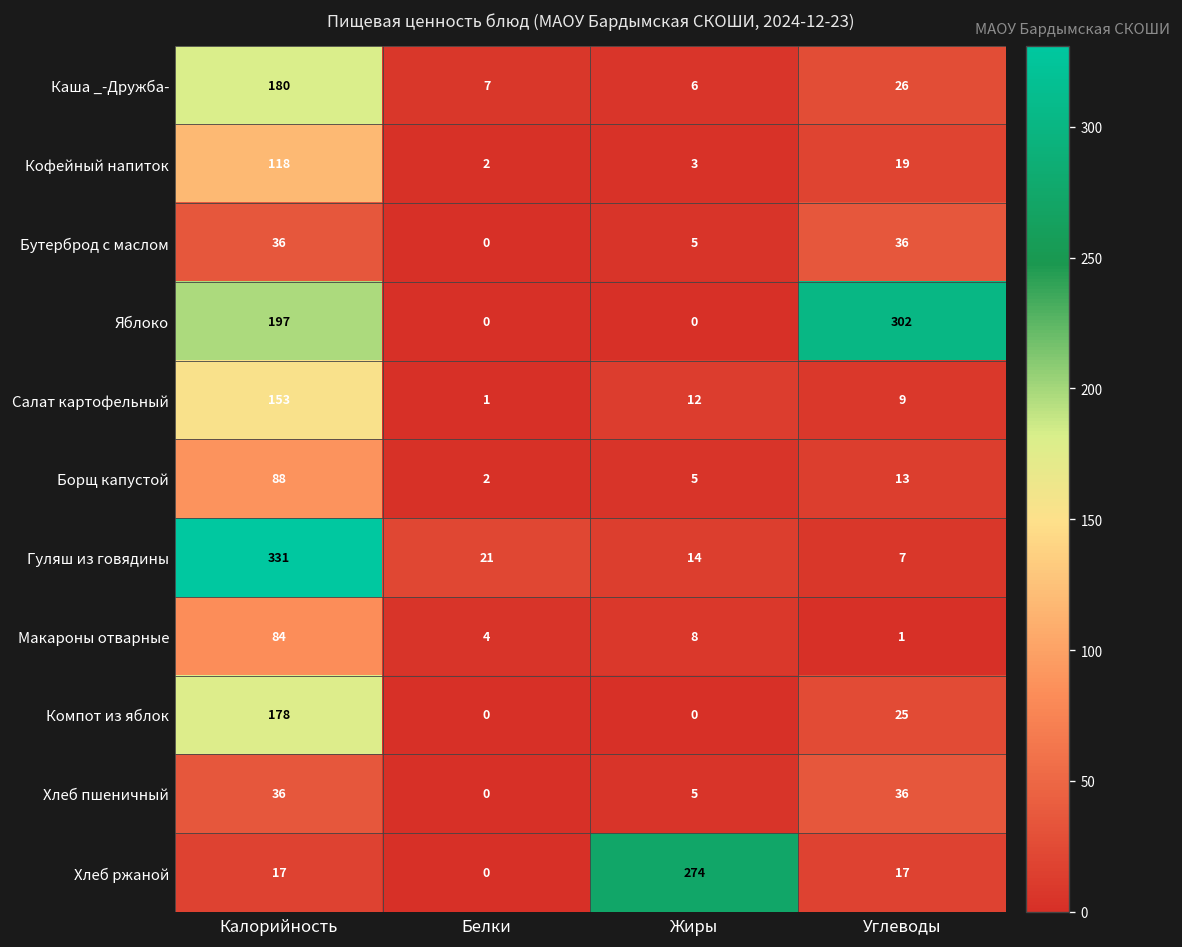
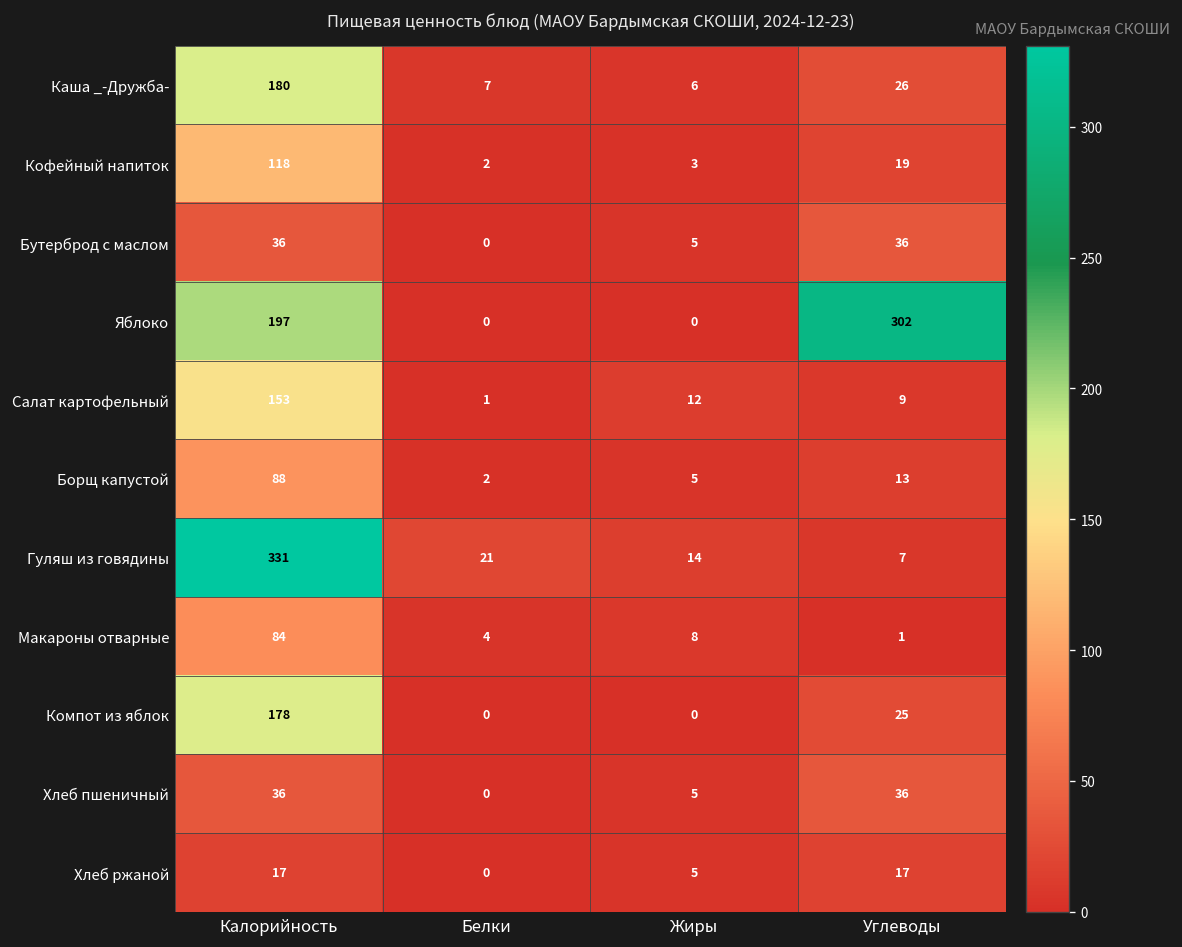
  {
    "Каша _-Дружба-": {
      "Калорийность": 180,
      "Белки": 7,
      "Жиры": 6,
      "Углеводы": 26
    },
    "Кофейный напиток": {
      "Калорийность": 118,
      "Белки": 2,
      "Жиры": 3,
      "Углеводы": 19
    },
    "Бутерброд с маслом": {
      "Калорийность": 36,
      "Белки": 0,
      "Жиры": 5,
      "Углеводы": 36
    },
    "Яблоко": {
      "Калорийность": 197,
      "Белки": 0,
      "Жиры": 0,
      "Углеводы": 302
    },
    "Салат картофельный": {
      "Калорийность": 153,
      "Белки": 1,
      "Жиры": 12,
      "Углеводы": 9
    },
    "Борщ капустой": {
      "Калорийность": 88,
      "Белки": 2,
      "Жиры": 5,
      "Углеводы": 13
    },
    "Гуляш из говядины": {
      "Калорийность": 331,
      "Белки": 21,
      "Жиры": 14,
      "Углеводы": 7
    },
    "Макароны отварные": {
      "Калорийность": 84,
      "Белки": 4,
      "Жиры": 8,
      "Углеводы": 1
    },
    "Компот из яблок": {
      "Калорийность": 178,
      "Белки": 0,
      "Жиры": 0,
      "Углеводы": 25
    },
    "Хлеб пшеничный": {
      "Калорийность": 36,
      "Белки": 0,
      "Жиры": 5,
      "Углеводы": 36
    },
    "Хлеб ржаной": {
      "Калорийность": 17,
      "Белки": 0,
-     "Жиры": 274,
+     "Жиры": 5,
      "Углеводы": 17
    }
  }
